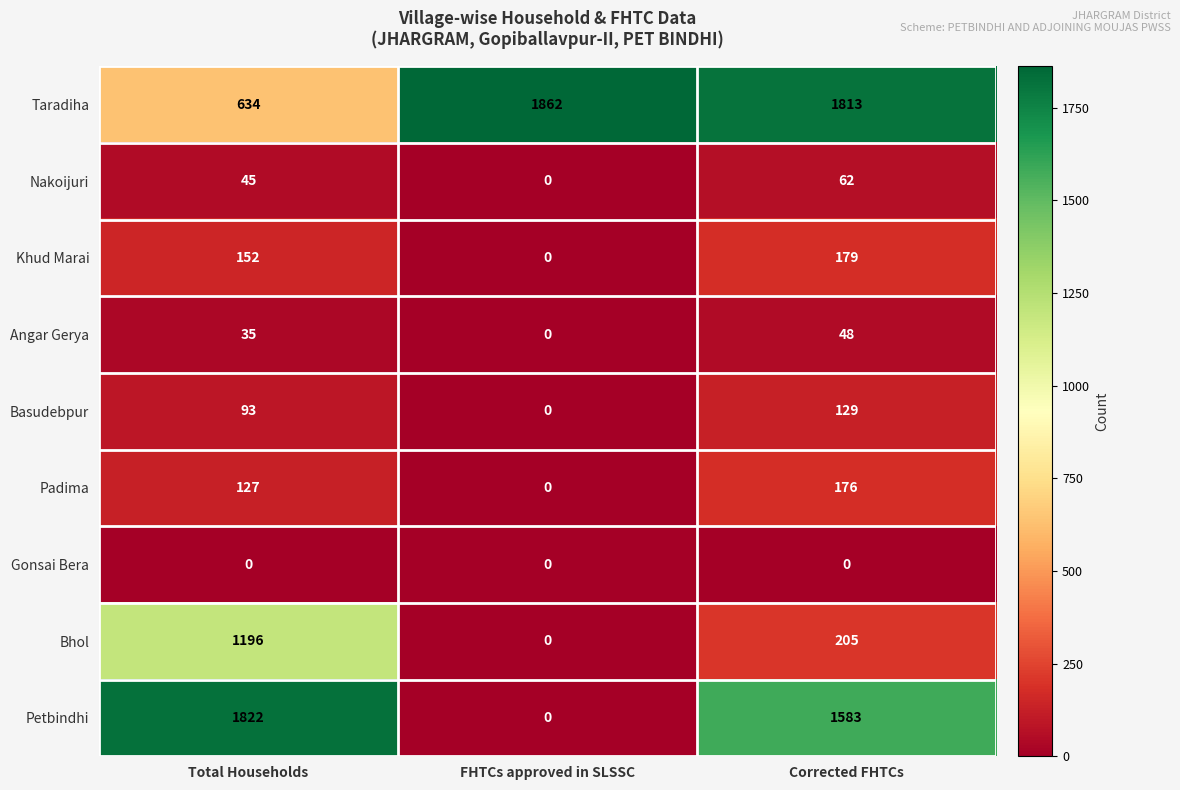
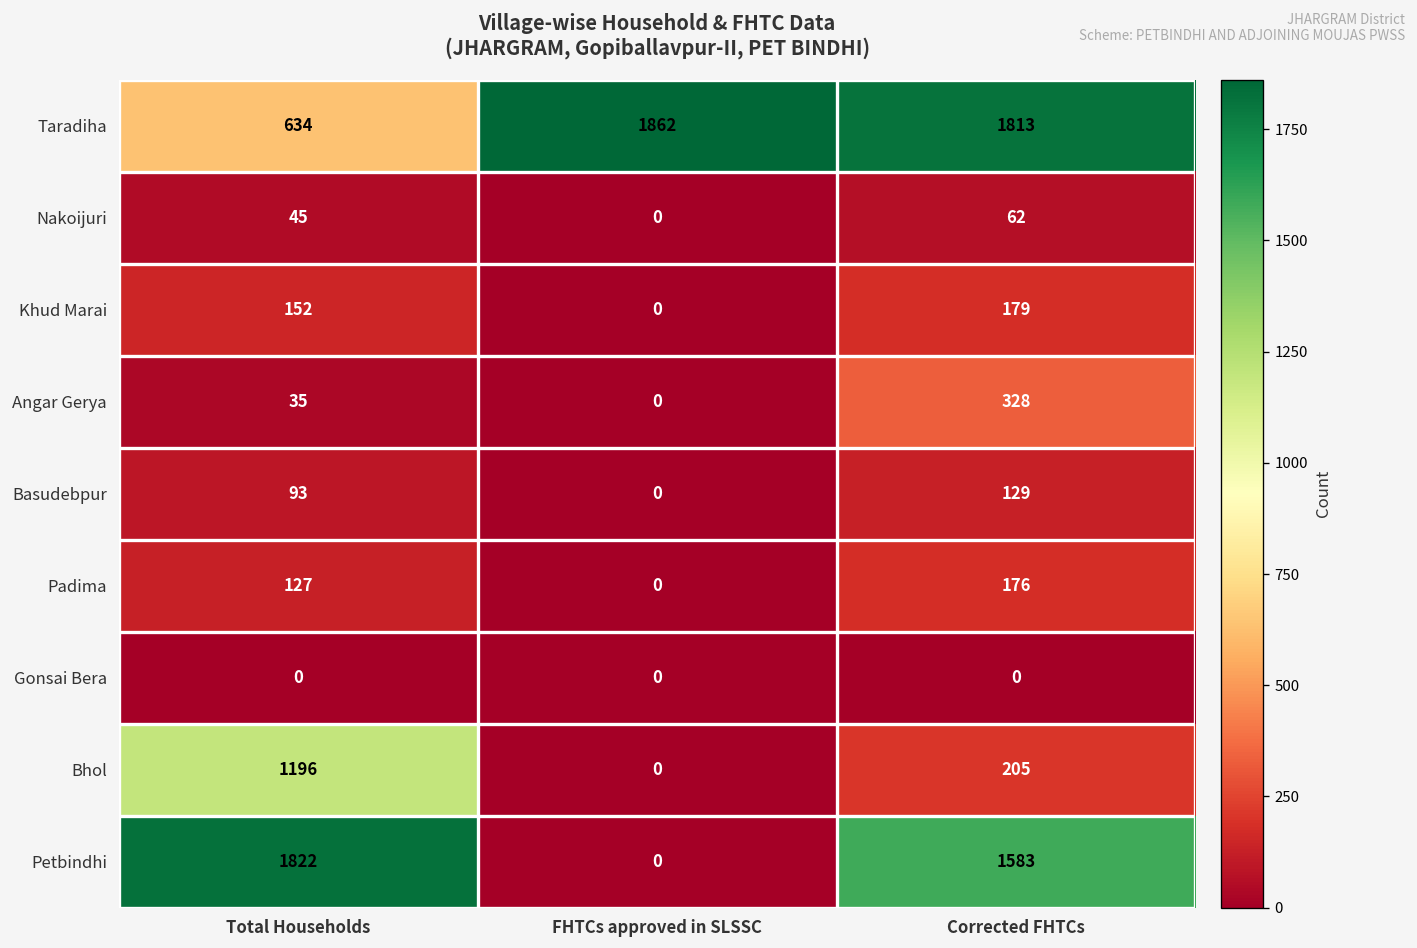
  {
    "Taradiha": {
      "Total Households": 634,
      "FHTCs approved in SLSSC": 1862,
      "Corrected FHTCs": 1813
    },
    "Nakoijuri": {
      "Total Households": 45,
      "FHTCs approved in SLSSC": 0,
      "Corrected FHTCs": 62
    },
    "Khud Marai": {
      "Total Households": 152,
      "FHTCs approved in SLSSC": 0,
      "Corrected FHTCs": 179
    },
    "Angar Gerya": {
      "Total Households": 35,
      "FHTCs approved in SLSSC": 0,
-     "Corrected FHTCs": 48
+     "Corrected FHTCs": 328
    },
    "Basudebpur": {
      "Total Households": 93,
      "FHTCs approved in SLSSC": 0,
      "Corrected FHTCs": 129
    },
    "Padima": {
      "Total Households": 127,
      "FHTCs approved in SLSSC": 0,
      "Corrected FHTCs": 176
    },
    "Gonsai Bera": {
      "Total Households": 0,
      "FHTCs approved in SLSSC": 0,
      "Corrected FHTCs": 0
    },
    "Bhol": {
      "Total Households": 1196,
      "FHTCs approved in SLSSC": 0,
      "Corrected FHTCs": 205
    },
    "Petbindhi": {
      "Total Households": 1822,
      "FHTCs approved in SLSSC": 0,
      "Corrected FHTCs": 1583
    }
  }
